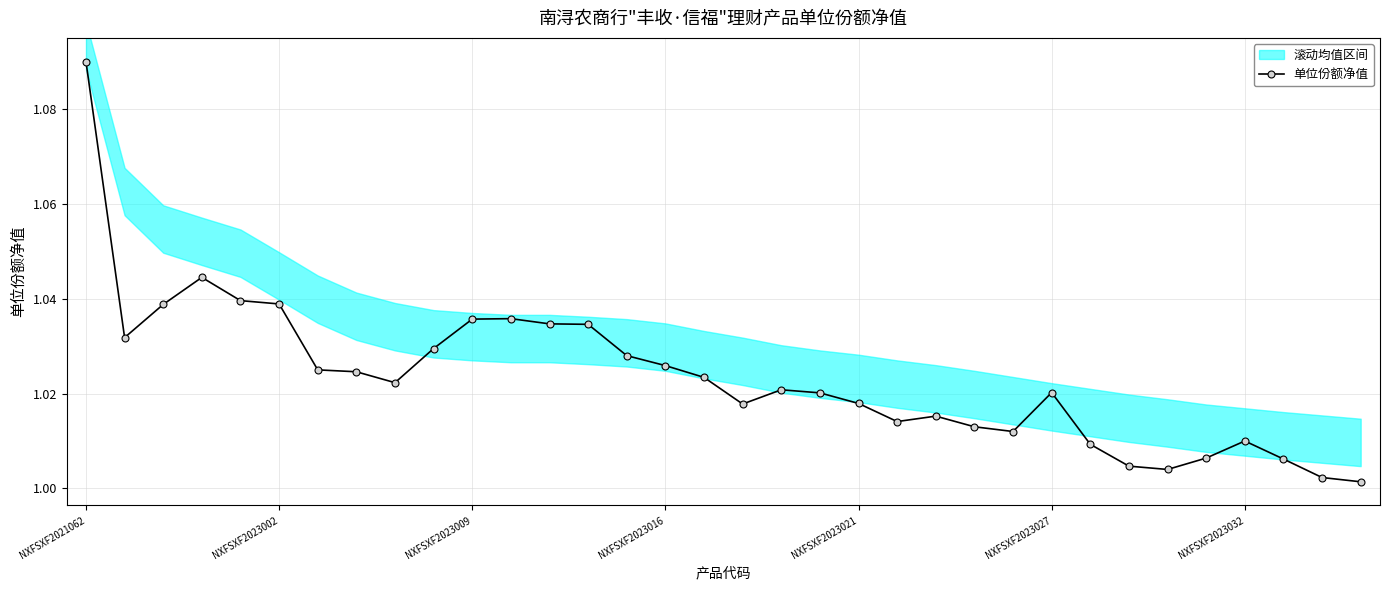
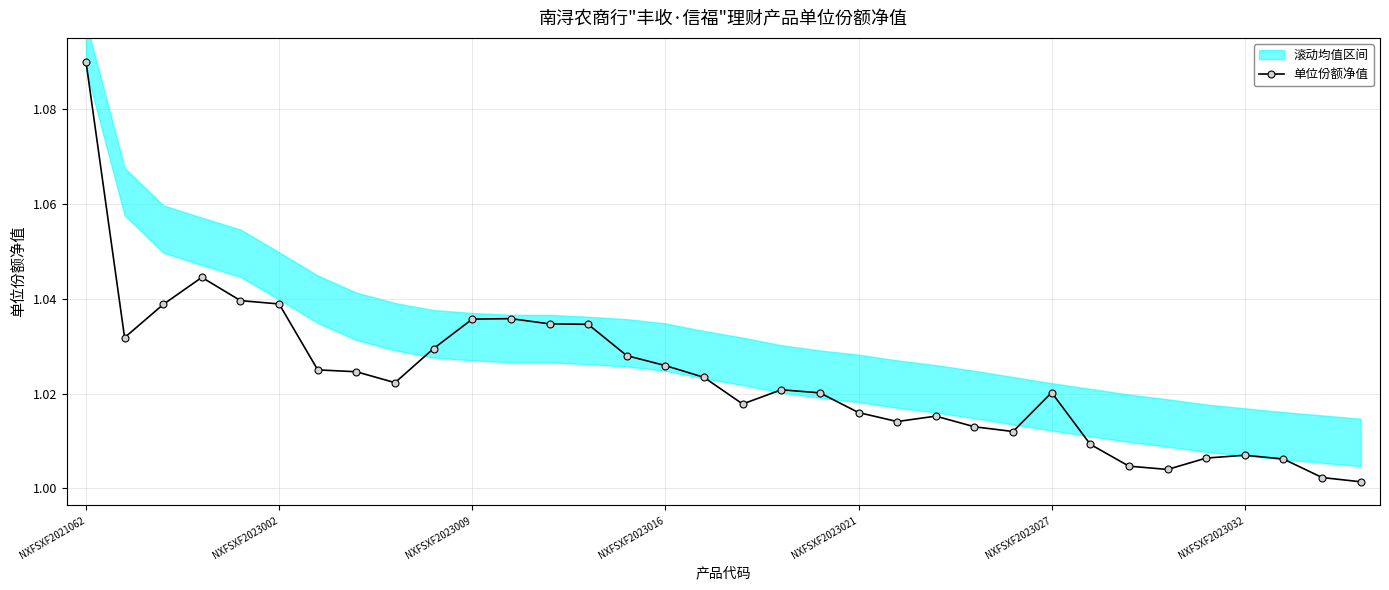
  {
    "单位份额净值": {
      "NXFSXF2021062": 1.090,
      "NXFSXF2023002": 1.039,
      "NXFSXF2023009": 1.036,
      "NXFSXF2023016": 1.026,
-     "NXFSXF2023021": 1.018,
+     "NXFSXF2023021": 1.016,
      "NXFSXF2023027": 1.020,
-     "NXFSXF2023032": 1.010
+     "NXFSXF2023032": 1.007
    }
  }
